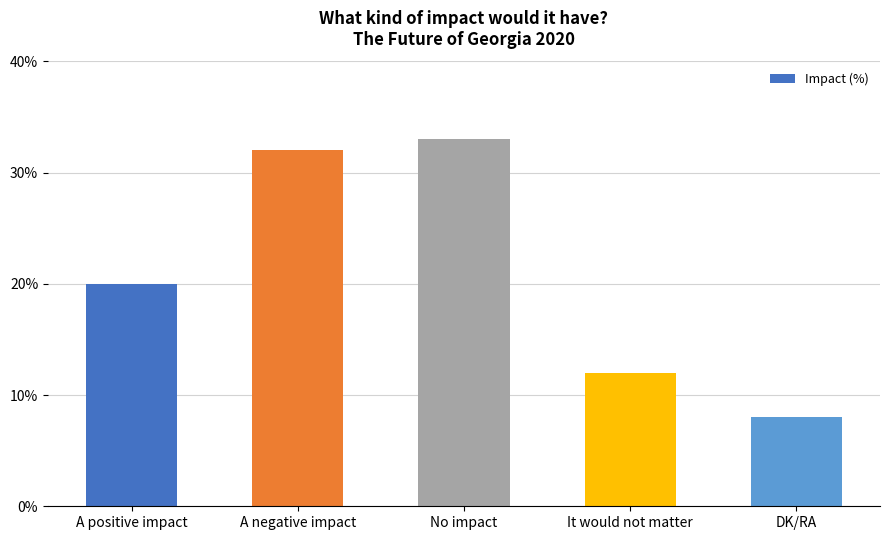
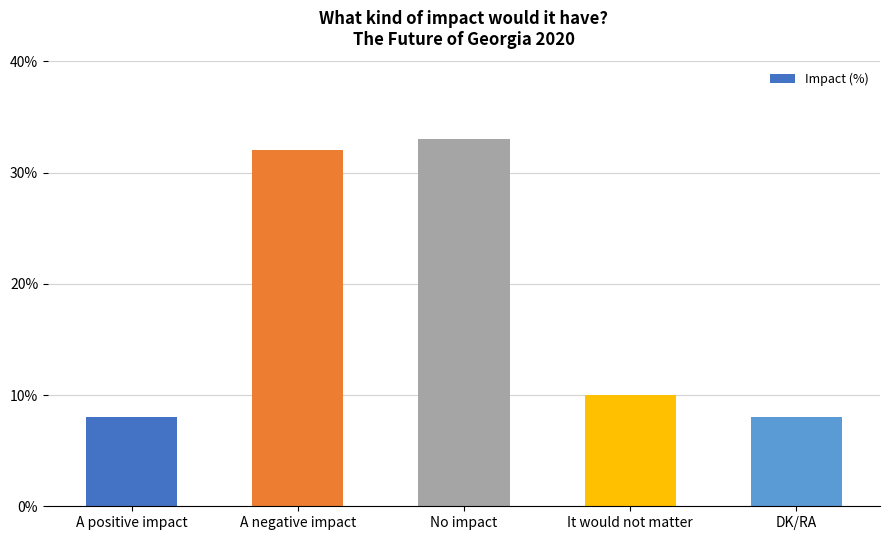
  {
-   "A positive impact": "20%",
+   "A positive impact": "8%",
    "A negative impact": "32%",
    "No impact": "33%",
-   "It would not matter": "12%",
+   "It would not matter": "10%",
    "DK/RA": "8%"
  }
